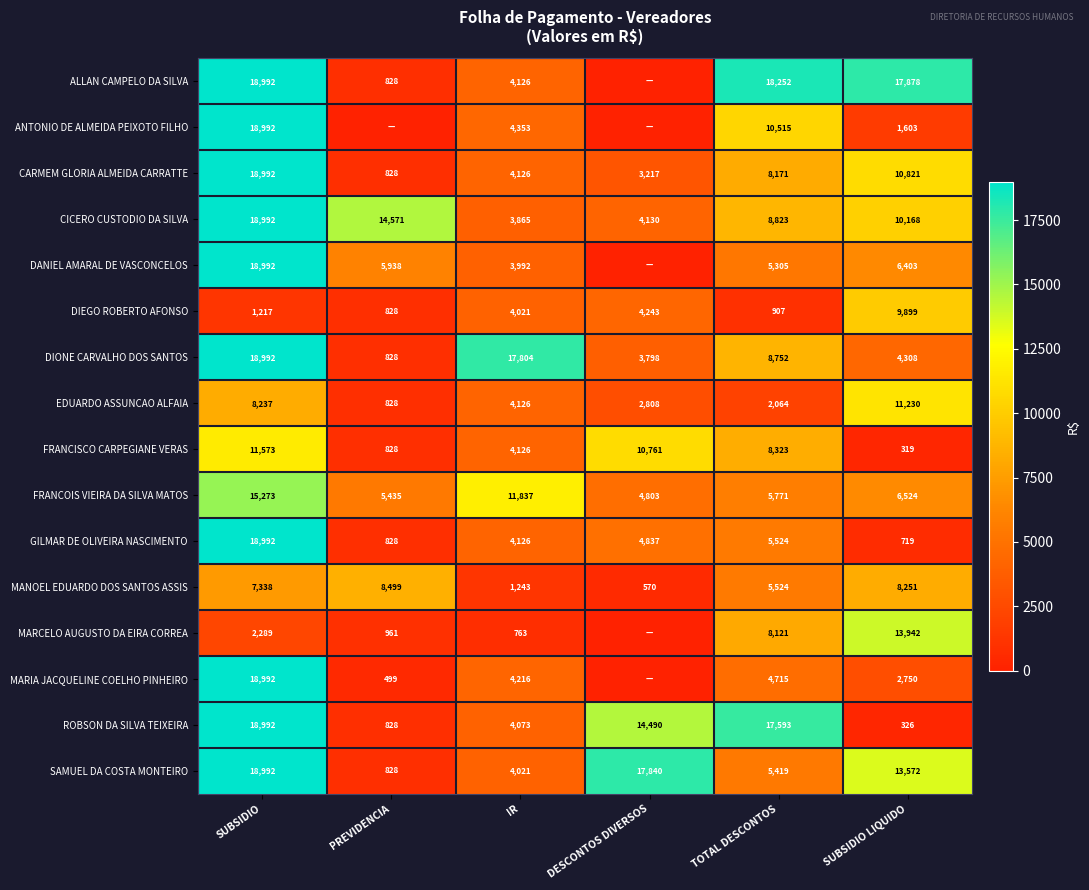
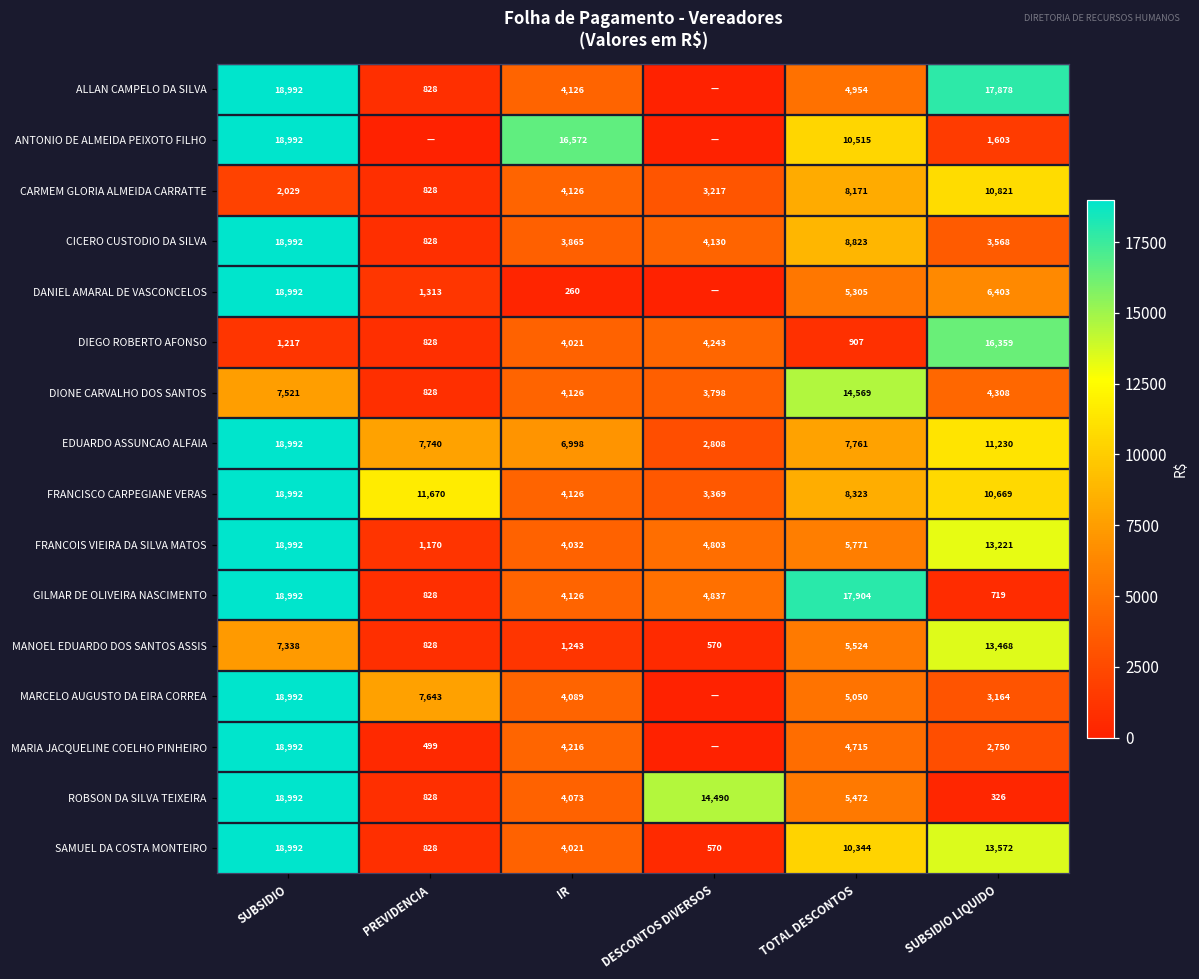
  {
    "ALLAN CAMPELO DA SILVA": {
      "SUBSIDIO": "18,992",
      "PREVIDENCIA": "828",
      "IR": "4,126",
-     "TOTAL DESCONTOS": "18,252",
+     "TOTAL DESCONTOS": "4,954",
      "SUBSIDIO LIQUIDO": "17,878"
    },
    "ANTONIO DE ALMEIDA PEIXOTO FILHO": {
      "SUBSIDIO": "18,992",
-     "IR": "4,353",
+     "IR": "16,572",
      "TOTAL DESCONTOS": "10,515",
      "SUBSIDIO LIQUIDO": "1,603"
    },
    "CARMEM GLORIA ALMEIDA CARRATTE": {
-     "SUBSIDIO": "18,992",
+     "SUBSIDIO": "2,029",
      "PREVIDENCIA": "828",
      "IR": "4,126",
      "DESCONTOS DIVERSOS": "3,217",
      "TOTAL DESCONTOS": "8,171",
      "SUBSIDIO LIQUIDO": "10,821"
    },
    "CICERO CUSTODIO DA SILVA": {
      "SUBSIDIO": "18,992",
-     "PREVIDENCIA": "14,571",
+     "PREVIDENCIA": "828",
      "IR": "3,865",
      "DESCONTOS DIVERSOS": "4,130",
      "TOTAL DESCONTOS": "8,823",
-     "SUBSIDIO LIQUIDO": "10,168"
+     "SUBSIDIO LIQUIDO": "3,568"
    },
    "DANIEL AMARAL DE VASCONCELOS": {
      "SUBSIDIO": "18,992",
-     "PREVIDENCIA": "5,938",
-     "IR": "3,992",
+     "PREVIDENCIA": "1,313",
+     "IR": "260",
      "TOTAL DESCONTOS": "5,305",
      "SUBSIDIO LIQUIDO": "6,403"
    },
    "DIEGO ROBERTO AFONSO": {
      "SUBSIDIO": "1,217",
      "PREVIDENCIA": "828",
      "IR": "4,021",
      "DESCONTOS DIVERSOS": "4,243",
      "TOTAL DESCONTOS": "907",
-     "SUBSIDIO LIQUIDO": "9,899"
+     "SUBSIDIO LIQUIDO": "16,359"
    },
    "DIONE CARVALHO DOS SANTOS": {
-     "SUBSIDIO": "18,992",
+     "SUBSIDIO": "7,521",
      "PREVIDENCIA": "828",
-     "IR": "17,804",
+     "IR": "4,126",
      "DESCONTOS DIVERSOS": "3,798",
-     "TOTAL DESCONTOS": "8,752",
+     "TOTAL DESCONTOS": "14,569",
      "SUBSIDIO LIQUIDO": "4,308"
    },
    "EDUARDO ASSUNCAO ALFAIA": {
-     "SUBSIDIO": "8,237",
-     "PREVIDENCIA": "828",
-     "IR": "4,126",
+     "SUBSIDIO": "18,992",
+     "PREVIDENCIA": "7,740",
+     "IR": "6,998",
      "DESCONTOS DIVERSOS": "2,808",
-     "TOTAL DESCONTOS": "2,064",
+     "TOTAL DESCONTOS": "7,761",
      "SUBSIDIO LIQUIDO": "11,230"
    },
    "FRANCISCO CARPEGIANE VERAS": {
-     "SUBSIDIO": "11,573",
-     "PREVIDENCIA": "828",
+     "SUBSIDIO": "18,992",
+     "PREVIDENCIA": "11,670",
      "IR": "4,126",
-     "DESCONTOS DIVERSOS": "10,761",
+     "DESCONTOS DIVERSOS": "3,369",
      "TOTAL DESCONTOS": "8,323",
-     "SUBSIDIO LIQUIDO": "319"
+     "SUBSIDIO LIQUIDO": "10,669"
    },
    "FRANCOIS VIEIRA DA SILVA MATOS": {
-     "SUBSIDIO": "15,273",
-     "PREVIDENCIA": "5,435",
-     "IR": "11,837",
+     "SUBSIDIO": "18,992",
+     "PREVIDENCIA": "1,170",
+     "IR": "4,032",
      "DESCONTOS DIVERSOS": "4,803",
      "TOTAL DESCONTOS": "5,771",
-     "SUBSIDIO LIQUIDO": "6,524"
+     "SUBSIDIO LIQUIDO": "13,221"
    },
    "GILMAR DE OLIVEIRA NASCIMENTO": {
      "SUBSIDIO": "18,992",
      "PREVIDENCIA": "828",
      "IR": "4,126",
      "DESCONTOS DIVERSOS": "4,837",
-     "TOTAL DESCONTOS": "5,524",
+     "TOTAL DESCONTOS": "17,904",
      "SUBSIDIO LIQUIDO": "719"
    },
    "MANOEL EDUARDO DOS SANTOS ASSIS": {
      "SUBSIDIO": "7,338",
-     "PREVIDENCIA": "8,499",
+     "PREVIDENCIA": "828",
      "IR": "1,243",
      "DESCONTOS DIVERSOS": "570",
      "TOTAL DESCONTOS": "5,524",
-     "SUBSIDIO LIQUIDO": "8,251"
+     "SUBSIDIO LIQUIDO": "13,468"
    },
    "MARCELO AUGUSTO DA EIRA CORREA": {
-     "SUBSIDIO": "2,289",
-     "PREVIDENCIA": "961",
-     "IR": "763",
-     "TOTAL DESCONTOS": "8,121",
-     "SUBSIDIO LIQUIDO": "13,942"
+     "SUBSIDIO": "18,992",
+     "PREVIDENCIA": "7,643",
+     "IR": "4,089",
+     "TOTAL DESCONTOS": "5,050",
+     "SUBSIDIO LIQUIDO": "3,164"
    },
    "MARIA JACQUELINE COELHO PINHEIRO": {
      "SUBSIDIO": "18,992",
      "PREVIDENCIA": "499",
      "IR": "4,216",
      "TOTAL DESCONTOS": "4,715",
      "SUBSIDIO LIQUIDO": "2,750"
    },
    "ROBSON DA SILVA TEIXEIRA": {
      "SUBSIDIO": "18,992",
      "PREVIDENCIA": "828",
      "IR": "4,073",
      "DESCONTOS DIVERSOS": "14,490",
-     "TOTAL DESCONTOS": "17,593",
+     "TOTAL DESCONTOS": "5,472",
      "SUBSIDIO LIQUIDO": "326"
    },
    "SAMUEL DA COSTA MONTEIRO": {
      "SUBSIDIO": "18,992",
      "PREVIDENCIA": "828",
      "IR": "4,021",
-     "DESCONTOS DIVERSOS": "17,840",
-     "TOTAL DESCONTOS": "5,419",
+     "DESCONTOS DIVERSOS": "570",
+     "TOTAL DESCONTOS": "10,344",
      "SUBSIDIO LIQUIDO": "13,572"
    }
  }
